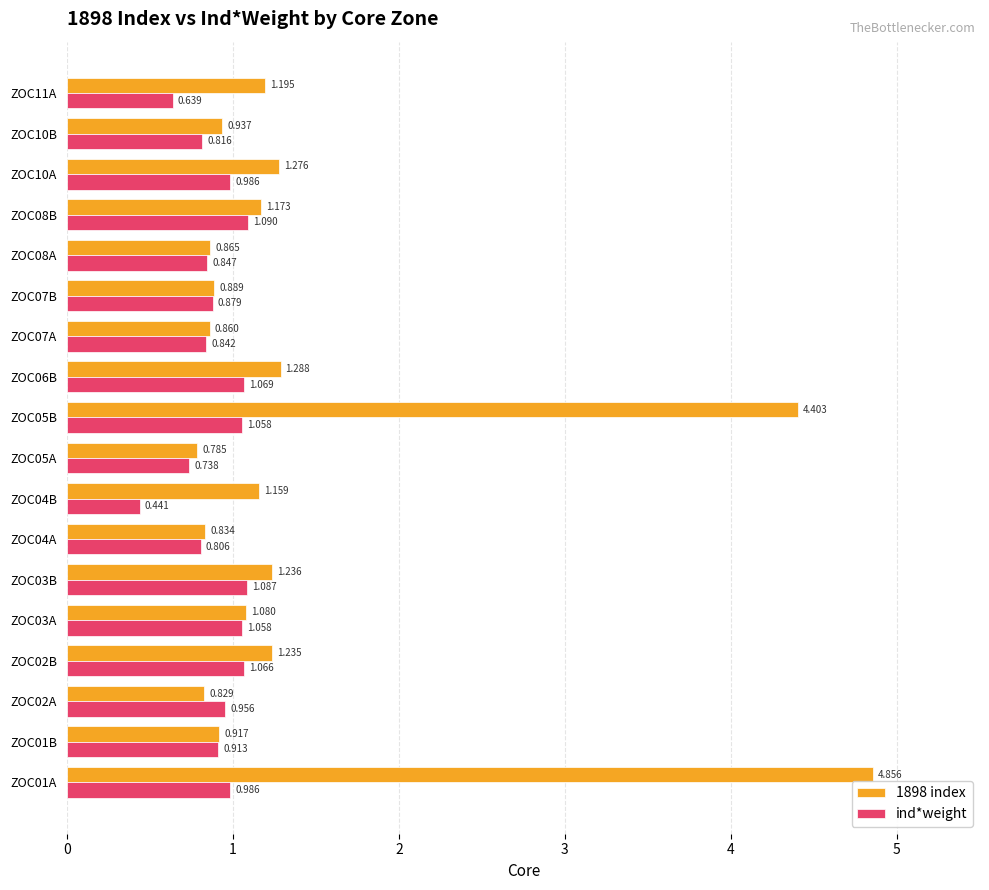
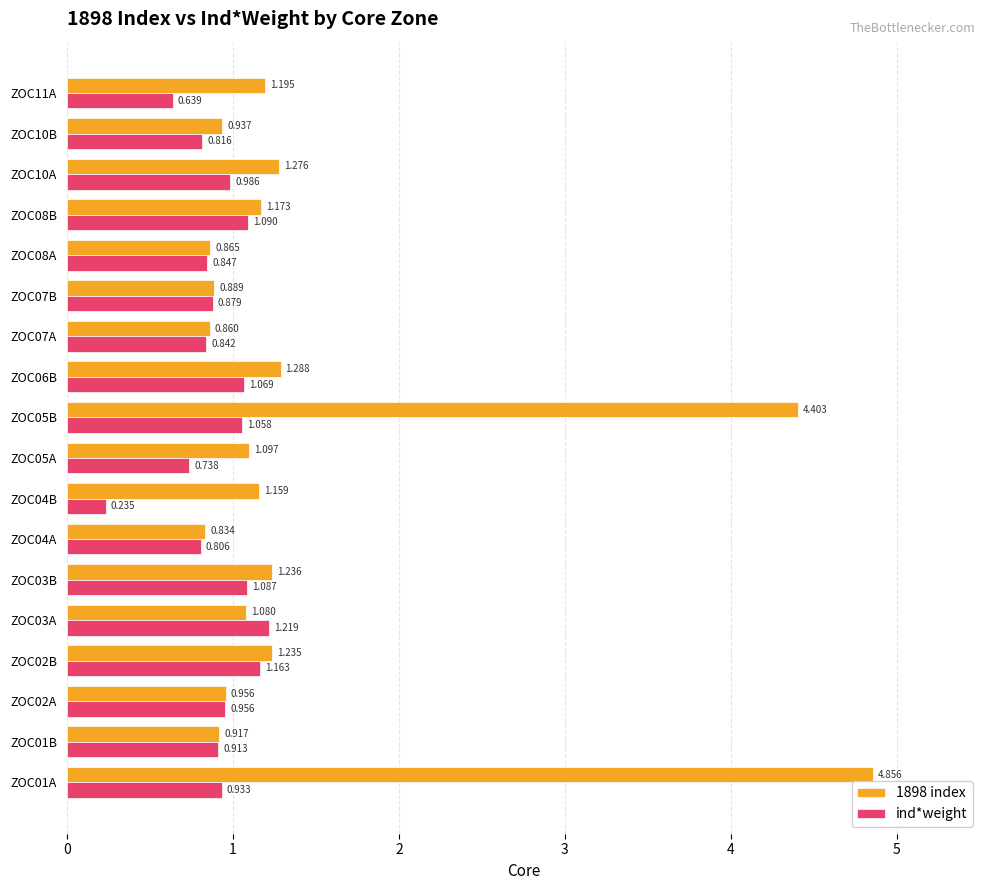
  {
    "1898 index": {
      "ZOC11A": 1.195,
      "ZOC10B": 0.937,
      "ZOC10A": 1.276,
      "ZOC08B": 1.173,
      "ZOC08A": 0.865,
      "ZOC07B": 0.889,
      "ZOC07A": 0.860,
      "ZOC06B": 1.288,
      "ZOC05B": 4.403,
-     "ZOC05A": 0.785,
+     "ZOC05A": 1.097,
      "ZOC04B": 1.159,
      "ZOC04A": 0.834,
      "ZOC03B": 1.236,
      "ZOC03A": 1.080,
      "ZOC02B": 1.235,
-     "ZOC02A": 0.829,
+     "ZOC02A": 0.956,
      "ZOC01B": 0.917,
      "ZOC01A": 4.856
    },
    "ind*weight": {
      "ZOC11A": 0.639,
      "ZOC10B": 0.816,
      "ZOC10A": 0.986,
      "ZOC08B": 1.090,
      "ZOC08A": 0.847,
      "ZOC07B": 0.879,
      "ZOC07A": 0.842,
      "ZOC06B": 1.069,
      "ZOC05B": 1.058,
      "ZOC05A": 0.738,
-     "ZOC04B": 0.441,
+     "ZOC04B": 0.235,
      "ZOC04A": 0.806,
      "ZOC03B": 1.087,
-     "ZOC03A": 1.058,
-     "ZOC02B": 1.066,
+     "ZOC03A": 1.219,
+     "ZOC02B": 1.163,
      "ZOC02A": 0.956,
      "ZOC01B": 0.913,
-     "ZOC01A": 0.986
+     "ZOC01A": 0.933
    }
  }
